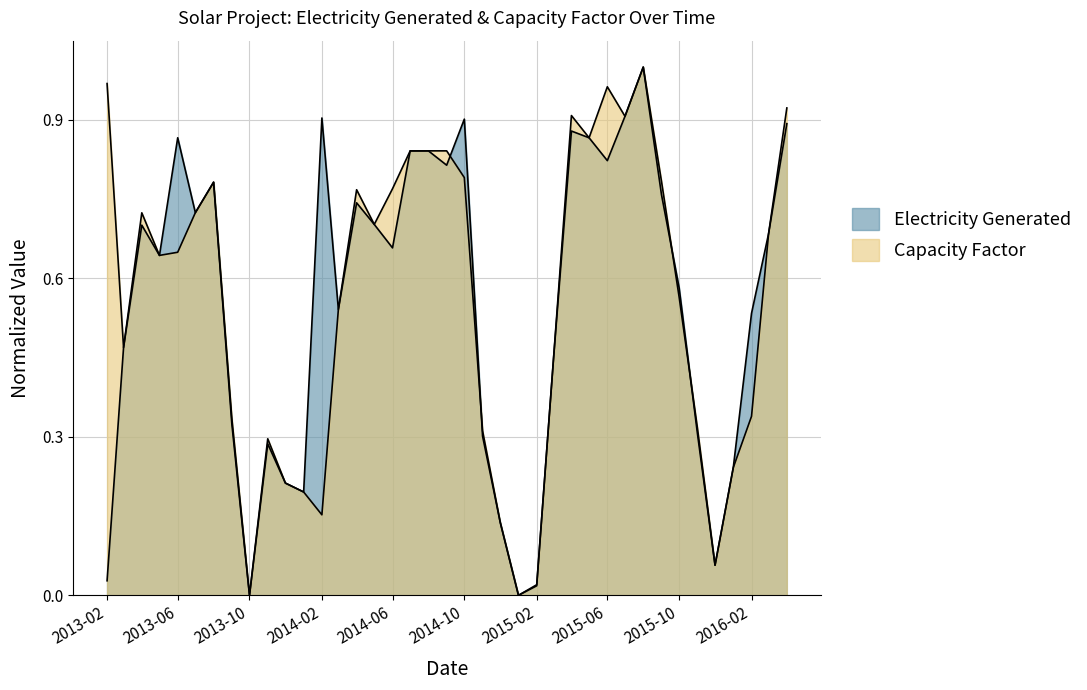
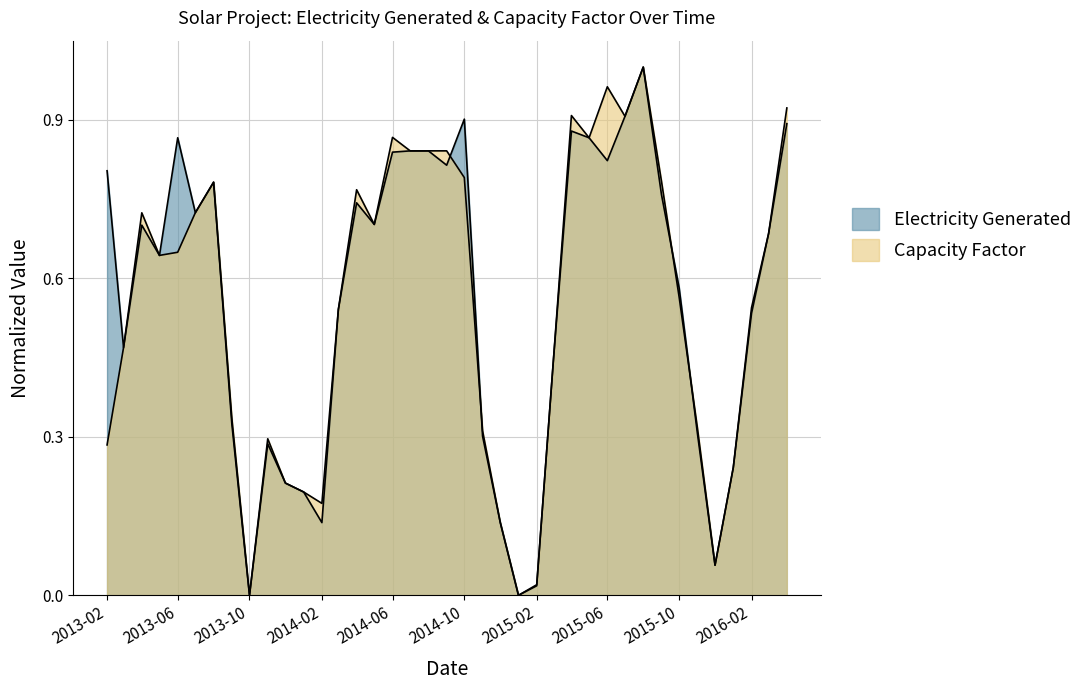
  {
    "Electricity Generated": {
-     "2013-02": 0.03,
+     "2013-02": 0.80,
      "2013-06": 0.87,
-     "2014-02": 0.90,
-     "2014-06": 0.66,
+     "2014-02": 0.14,
+     "2014-06": 0.84,
      "2014-10": 0.90,
      "2015-06": 0.82,
      "2015-10": 0.58,
      "2016-02": 0.53
    },
    "Capacity Factor": {
-     "2013-02": 0.97,
+     "2013-02": 0.28,
      "2013-06": 0.65,
-     "2014-02": 0.15,
-     "2014-06": 0.77,
+     "2014-02": 0.17,
+     "2014-06": 0.87,
      "2014-10": 0.79,
      "2015-06": 0.96,
      "2015-10": 0.56,
-     "2016-02": 0.34
+     "2016-02": 0.54
    }
  }
